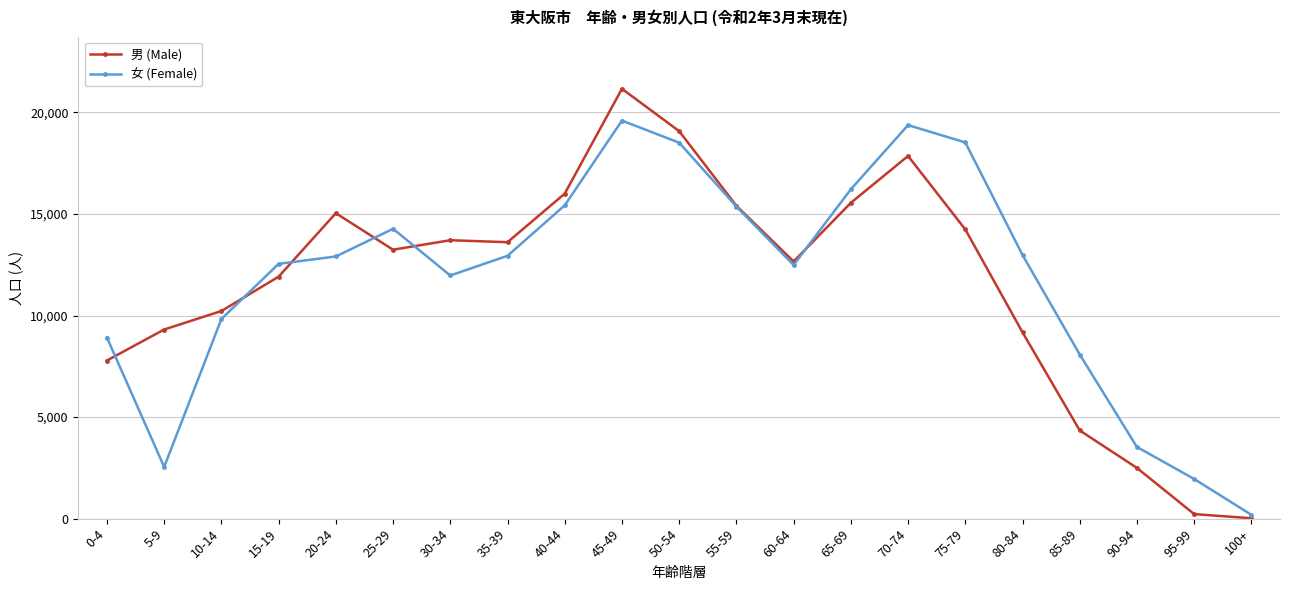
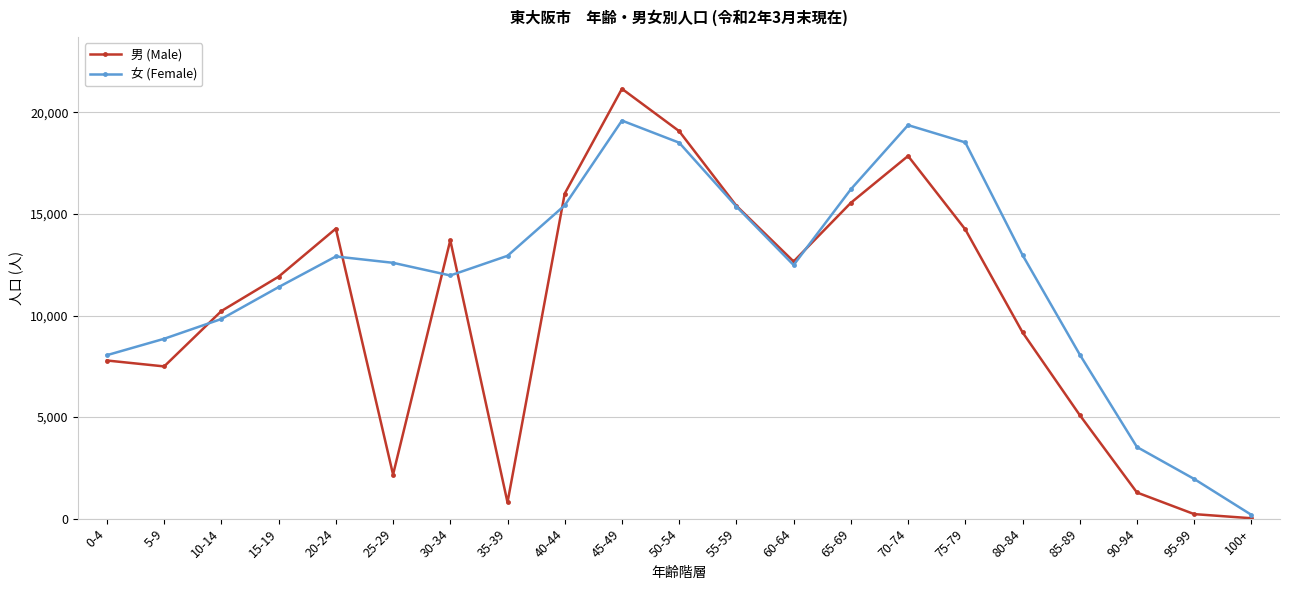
  {
    "男 (Male)": {
      "0-4": "7,800",
-     "5-9": "9,300",
+     "5-9": "7,500",
      "10-14": "10,200",
      "15-19": "11,900",
-     "20-24": "15,000",
-     "25-29": "13,200",
+     "20-24": "14,300",
+     "25-29": "2,200",
      "30-34": "13,700",
-     "35-39": "13,600",
+     "35-39": "800",
      "40-44": "16,000",
      "45-49": "21,200",
      "50-54": "19,100",
      "60-64": "12,700",
      "65-69": "15,500",
      "70-74": "17,900",
      "75-79": "14,200",
      "80-84": "9,200",
-     "85-89": "4,300",
-     "90-94": "2,500",
+     "85-89": "5,100",
+     "90-94": "1,300",
      "95-99": "200",
      "100+": "0"
    },
    "女 (Female)": {
-     "0-4": "8,900",
-     "5-9": "2,500",
+     "0-4": "8,000",
+     "5-9": "8,900",
      "10-14": "9,800",
-     "15-19": "12,500",
+     "15-19": "11,400",
      "20-24": "12,900",
-     "25-29": "14,300",
+     "25-29": "12,600",
      "30-34": "12,000",
      "35-39": "12,900",
      "40-44": "15,400",
      "45-49": "19,600",
      "50-54": "18,500",
      "60-64": "12,500",
      "65-69": "16,200",
      "70-74": "19,400",
      "75-79": "18,500",
      "80-84": "13,000",
      "85-89": "8,100",
      "90-94": "3,500",
      "95-99": "2,000",
      "100+": "200"
    }
  }
